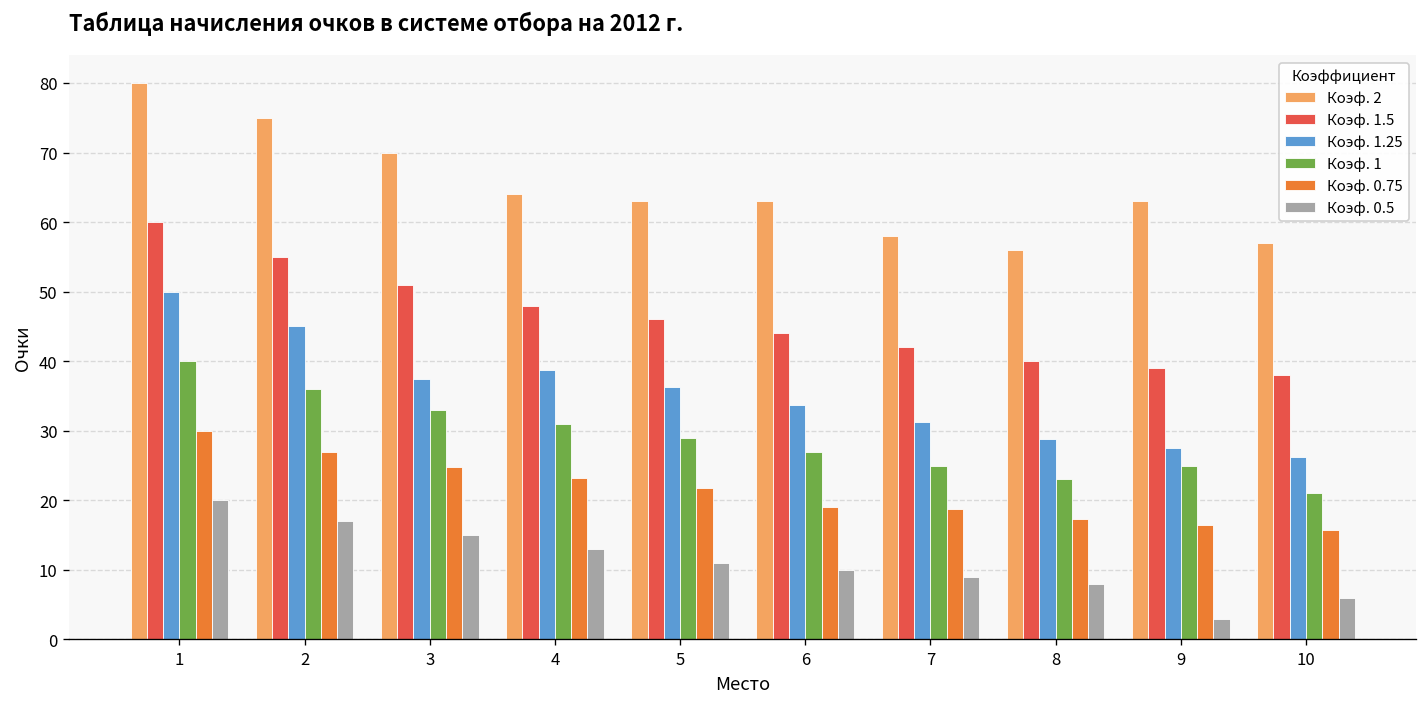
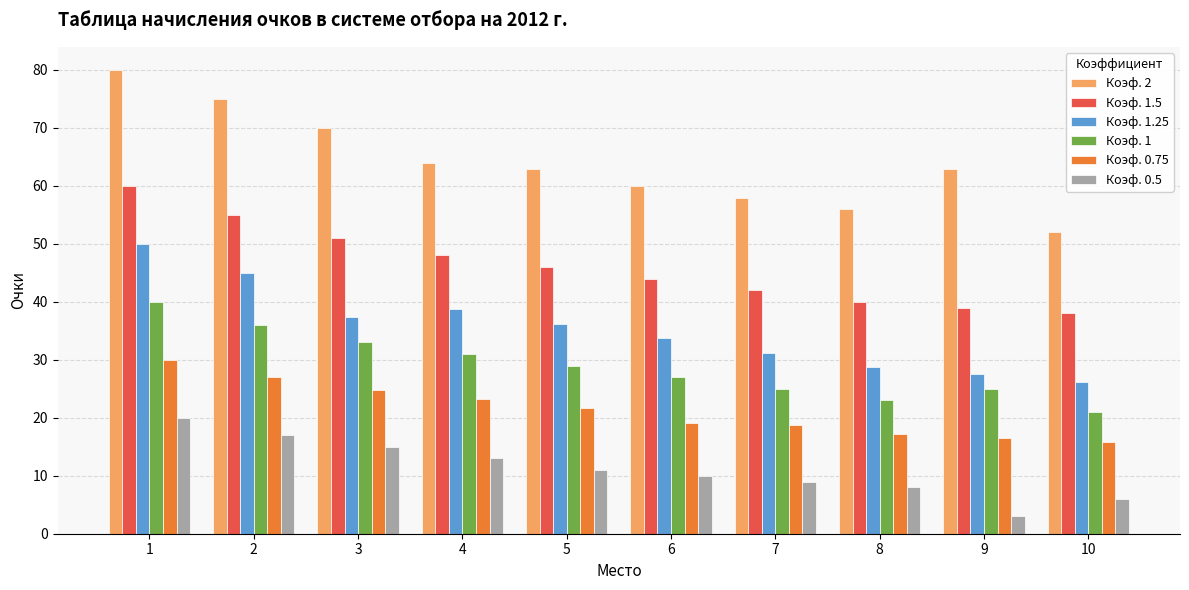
  {
    "Коэф. 2": {
      "1": 80,
      "2": 75,
      "3": 70,
      "4": 64,
      "5": 63,
-     "6": 63,
+     "6": 60,
      "7": 58,
      "8": 56,
      "9": 63,
-     "10": 57
+     "10": 52
    },
    "Коэф. 1.25": {
      "1": 50,
      "2": 45,
      "3": 37,
      "4": 39,
      "5": 36,
      "6": 34,
      "7": 31,
      "8": 29,
      "9": 28,
      "10": 26
    },
    "Коэф. 1": {
      "1": 40,
      "2": 36,
      "3": 33,
      "4": 31,
      "5": 29,
      "6": 27,
      "7": 25,
      "8": 23,
      "9": 25,
      "10": 21
    },
    "Коэф. 0.5": {
      "1": 20,
      "2": 17,
      "3": 15,
      "4": 13,
      "5": 11,
      "6": 10,
      "7": 9,
      "8": 8,
      "9": 3,
      "10": 6
    }
  }
